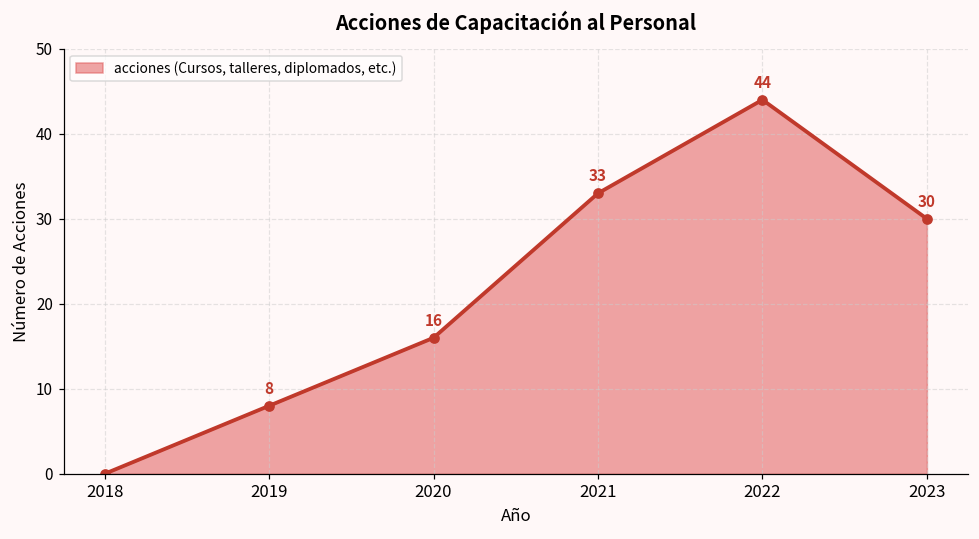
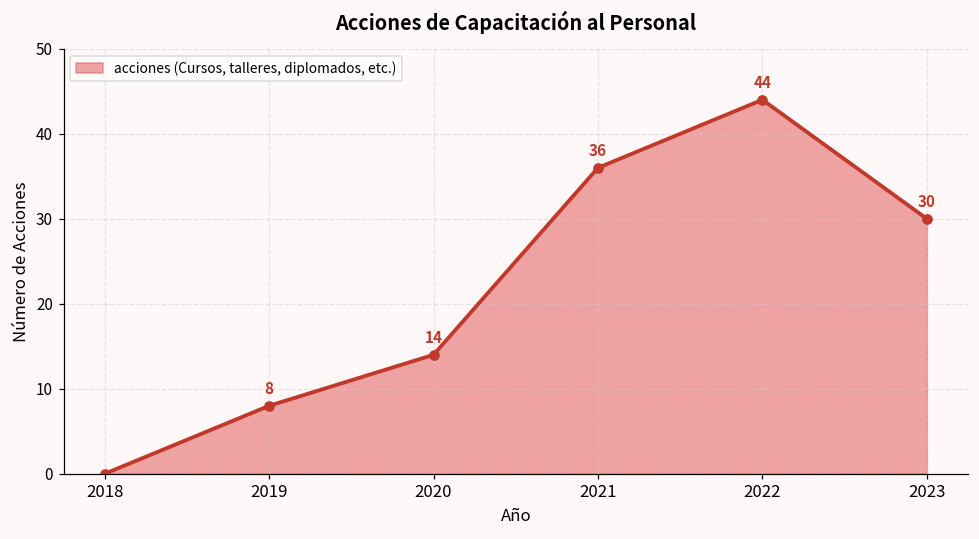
  {
    "2019": 8,
-   "2020": 16,
-   "2021": 33,
+   "2020": 14,
+   "2021": 36,
    "2022": 44,
    "2023": 30
  }
